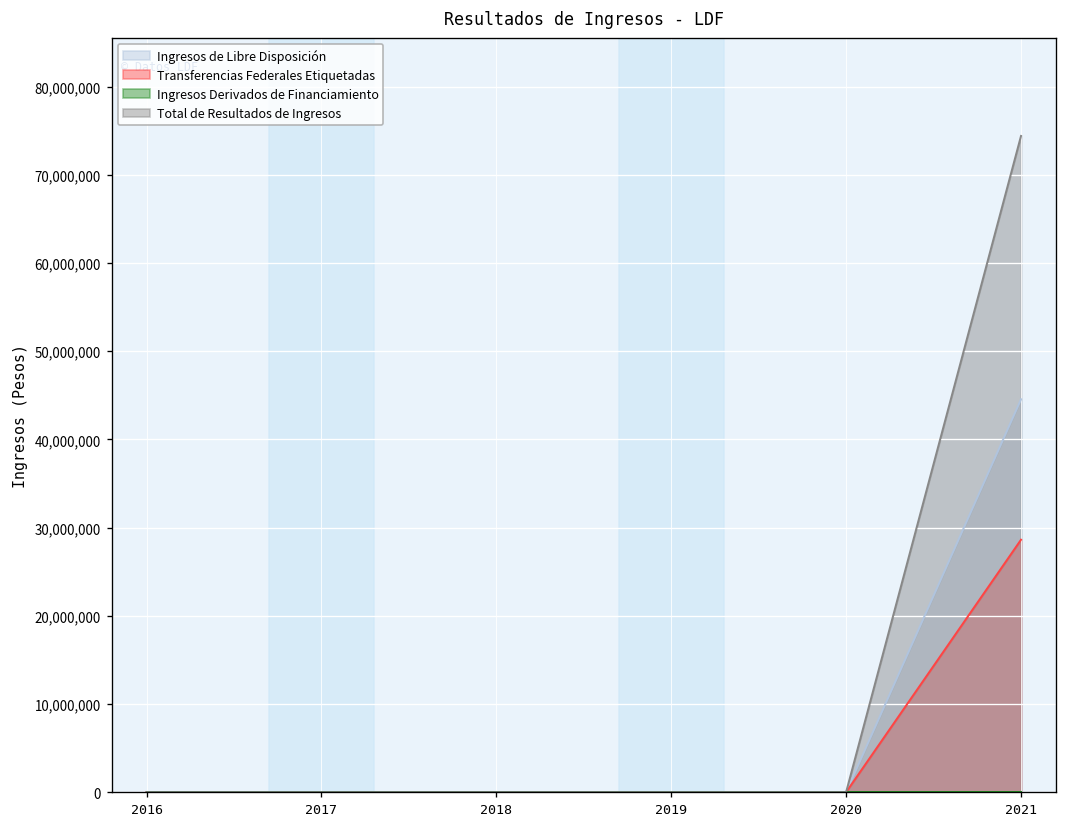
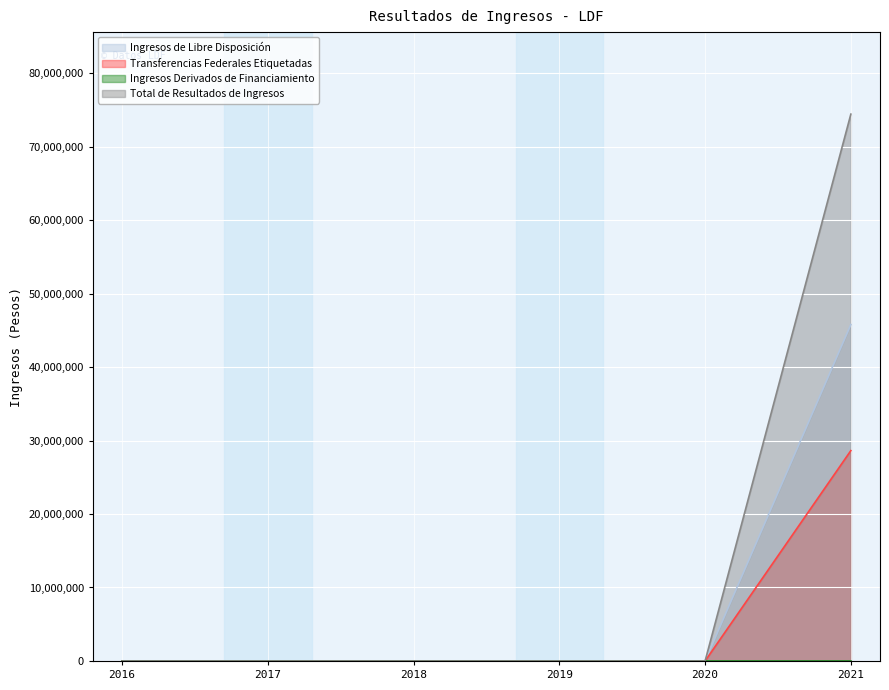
  {
    "Ingresos de Libre Disposición": {
-     "2021": "45,000,000"
+     "2021": "46,000,000"
    },
    "Transferencias Federales Etiquetadas": {
      "2021": "29,000,000"
    },
    "Ingresos Derivados de Financiamiento": {
      "2021": "0"
    },
    "Total de Resultados de Ingresos": {
      "2021": "74,000,000"
    }
  }
